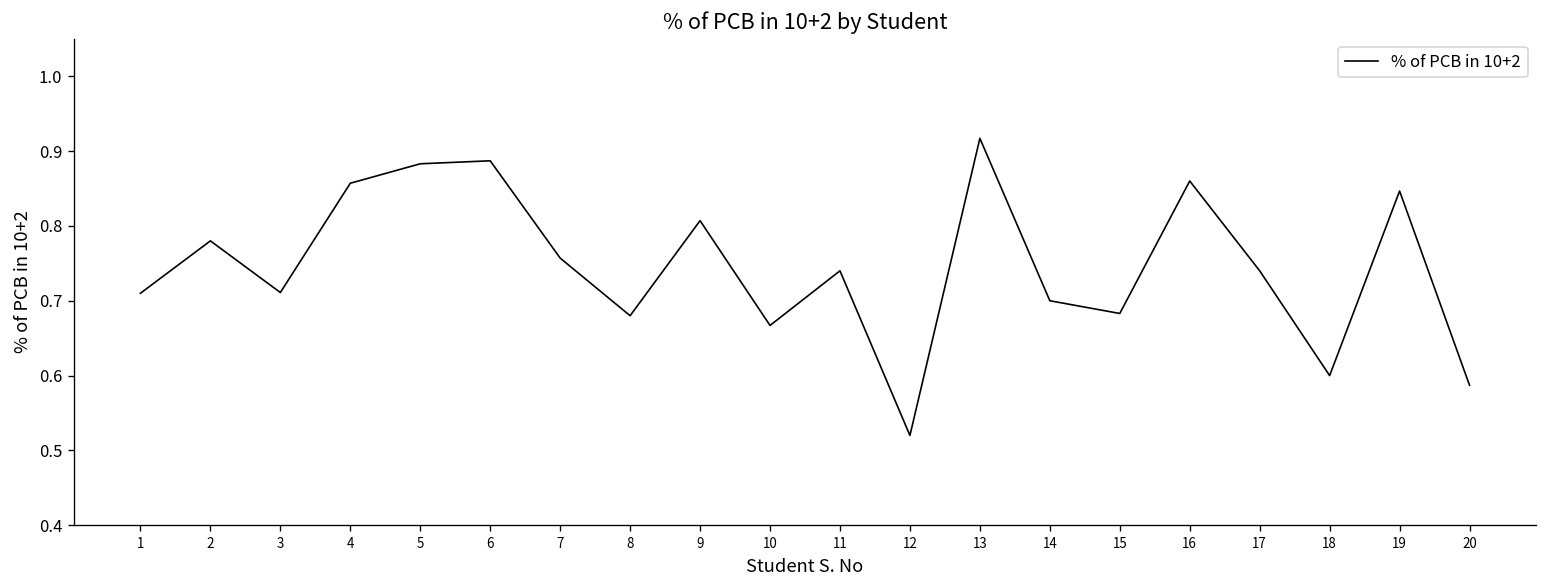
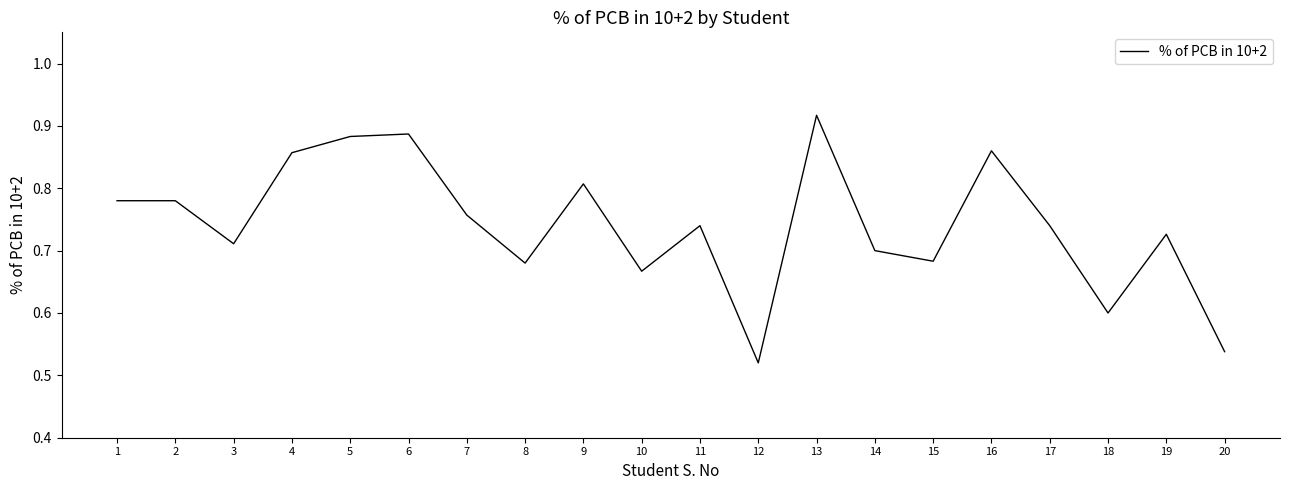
  {
-   "1": 0.71,
+   "1": 0.78,
    "2": 0.78,
    "3": 0.71,
    "4": 0.86,
    "5": 0.88,
    "6": 0.89,
    "7": 0.76,
    "8": 0.68,
    "9": 0.81,
    "10": 0.67,
    "11": 0.74,
    "12": 0.52,
    "13": 0.92,
    "14": 0.70,
    "15": 0.68,
    "16": 0.86,
    "17": 0.74,
    "18": 0.60,
-   "19": 0.85,
-   "20": 0.59
+   "19": 0.73,
+   "20": 0.54
  }
